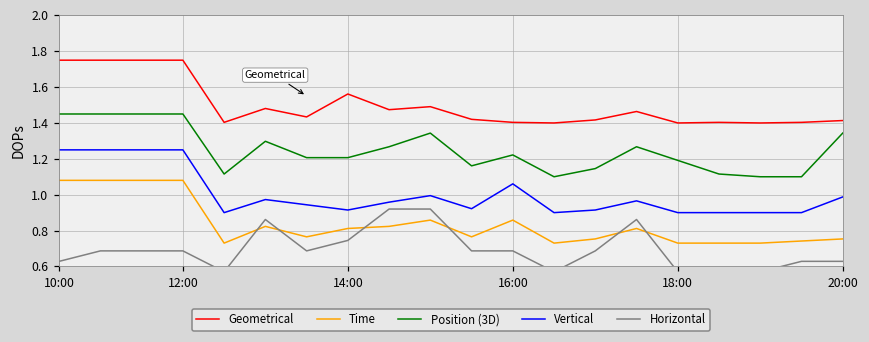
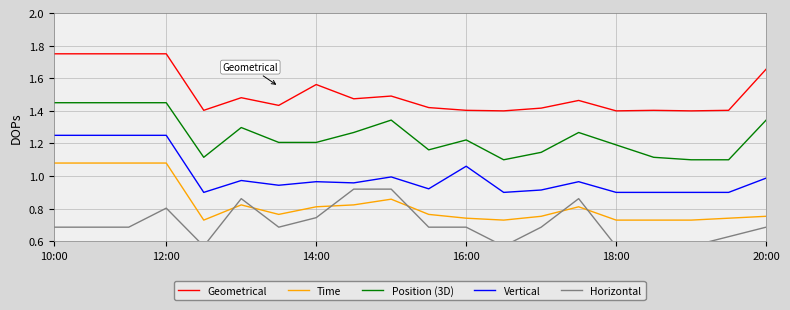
  {
    "Geometrical": {
      "10:00": 1.75,
      "12:00": 1.75,
      "14:00": 1.56,
      "16:00": 1.40,
      "18:00": 1.40,
-     "20:00": 1.41
+     "20:00": 1.66
    },
    "Time": {
      "10:00": 1.08,
      "12:00": 1.08,
      "14:00": 0.81,
-     "16:00": 0.86,
+     "16:00": 0.74,
      "18:00": 0.73,
      "20:00": 0.75
    },
    "Position (3D)": {
      "10:00": 1.45,
      "12:00": 1.45,
      "14:00": 1.21,
      "16:00": 1.22,
      "18:00": 1.19,
      "20:00": 1.34
    },
    "Vertical": {
      "10:00": 1.25,
      "12:00": 1.25,
-     "14:00": 0.91,
+     "14:00": 0.97,
      "16:00": 1.06,
      "18:00": 0.90,
      "20:00": 0.99
    },
    "Horizontal": {
-     "10:00": 0.63,
-     "12:00": 0.69,
+     "10:00": 0.69,
+     "12:00": 0.80,
      "14:00": 0.74,
      "16:00": 0.69,
-     "20:00": 0.63
+     "20:00": 0.69
    }
  }
